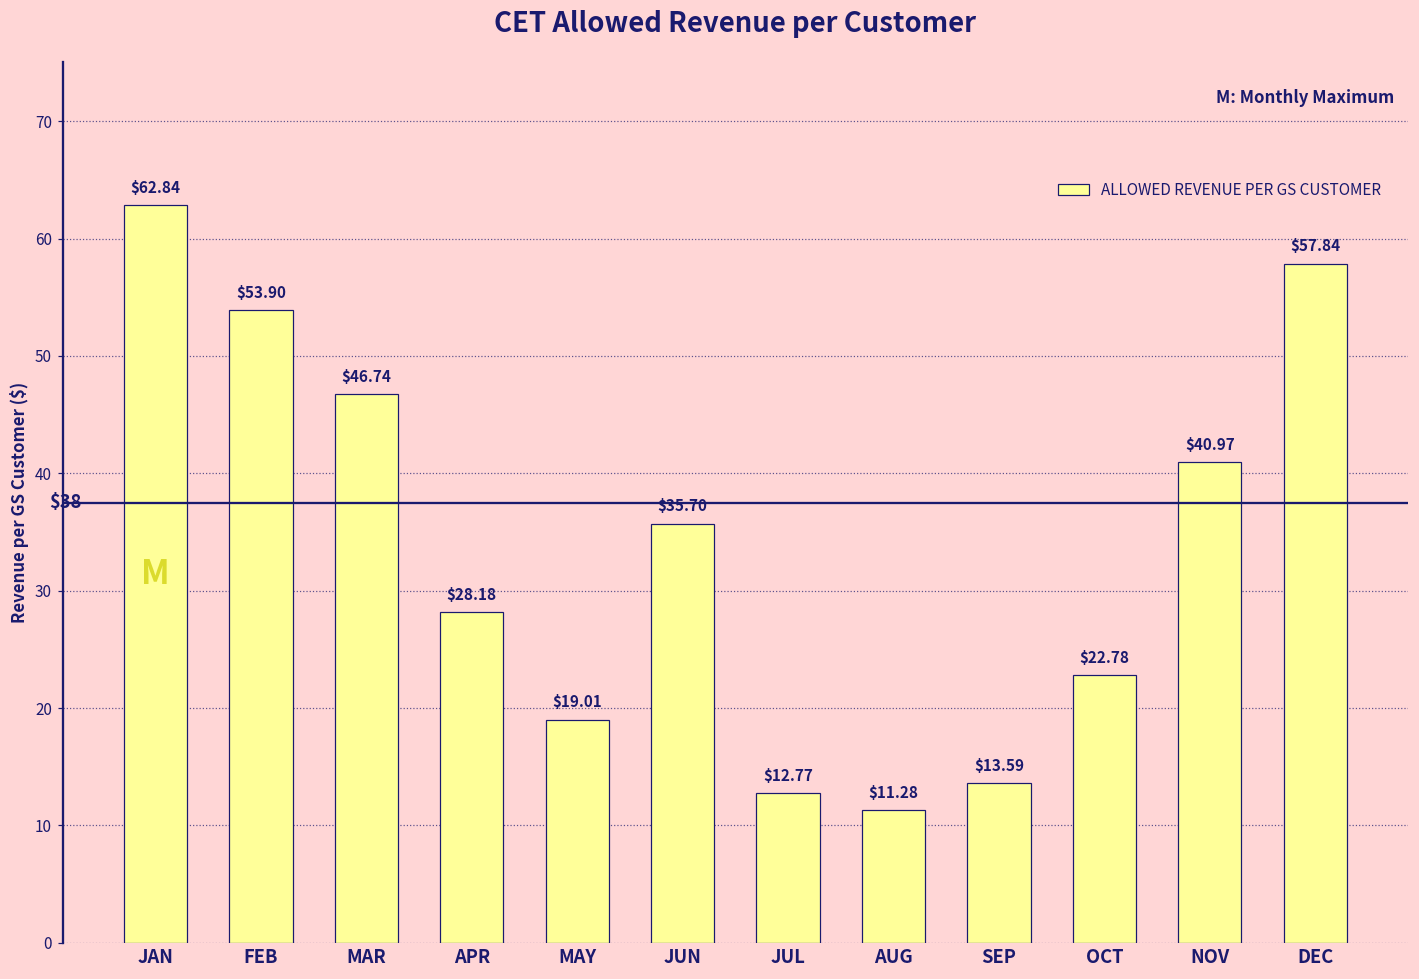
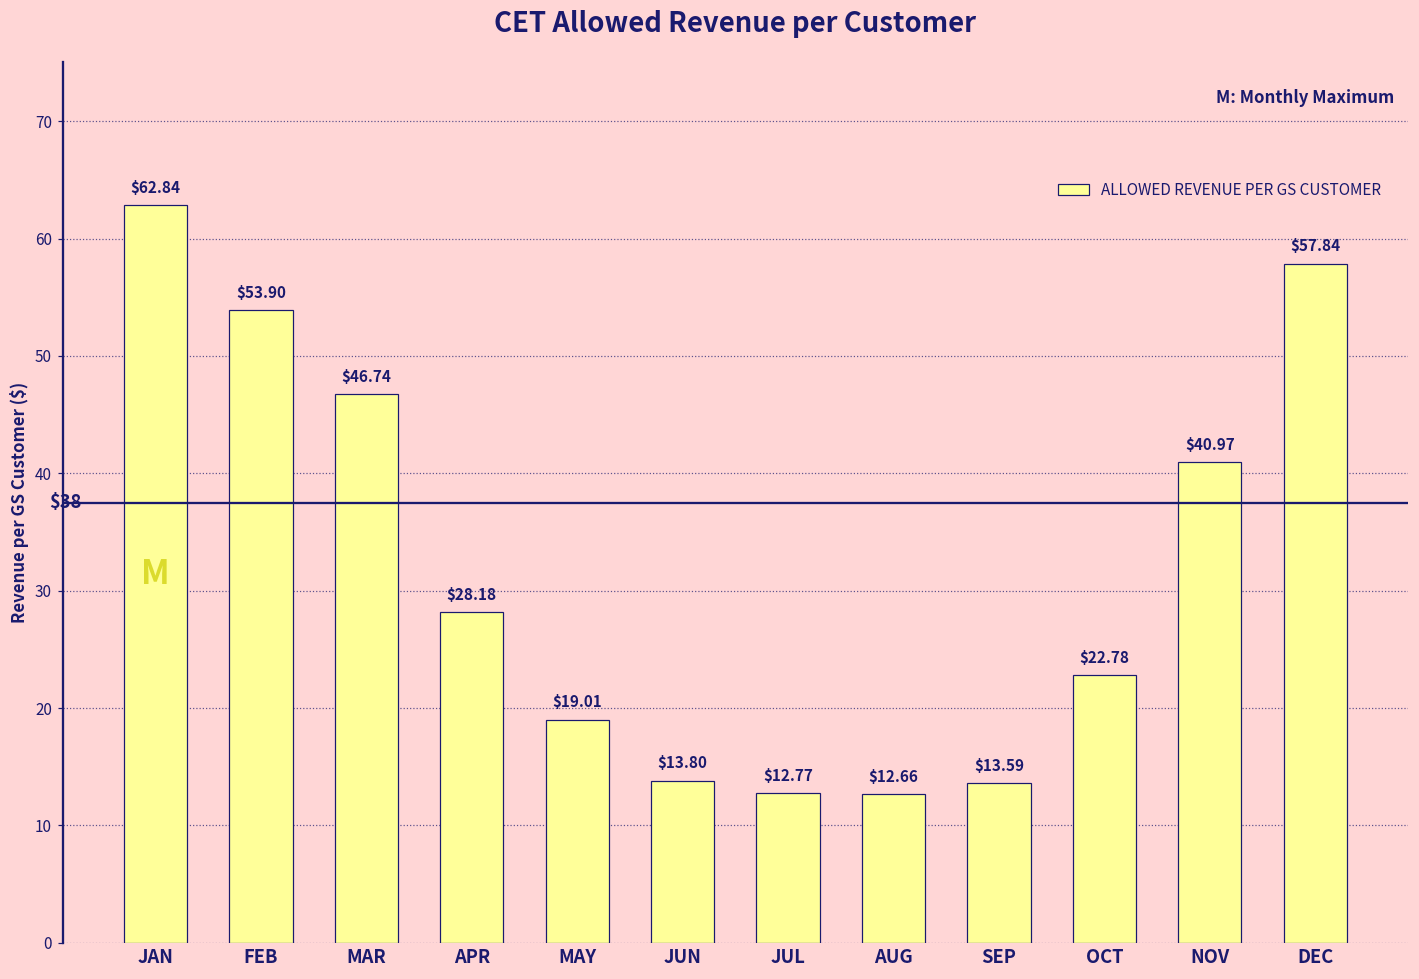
  {
    "JAN": "$62.84",
    "FEB": "$53.90",
    "MAR": "$46.74",
    "APR": "$28.18",
    "MAY": "$19.01",
-   "JUN": "$35.70",
+   "JUN": "$13.80",
    "JUL": "$12.77",
-   "AUG": "$11.28",
+   "AUG": "$12.66",
    "SEP": "$13.59",
    "OCT": "$22.78",
    "NOV": "$40.97",
    "DEC": "$57.84"
  }
